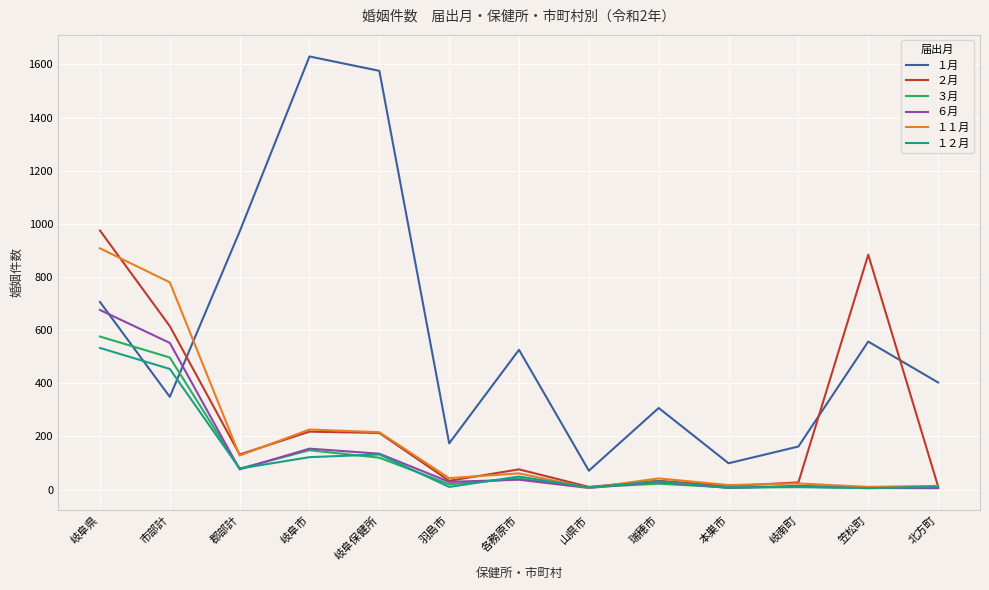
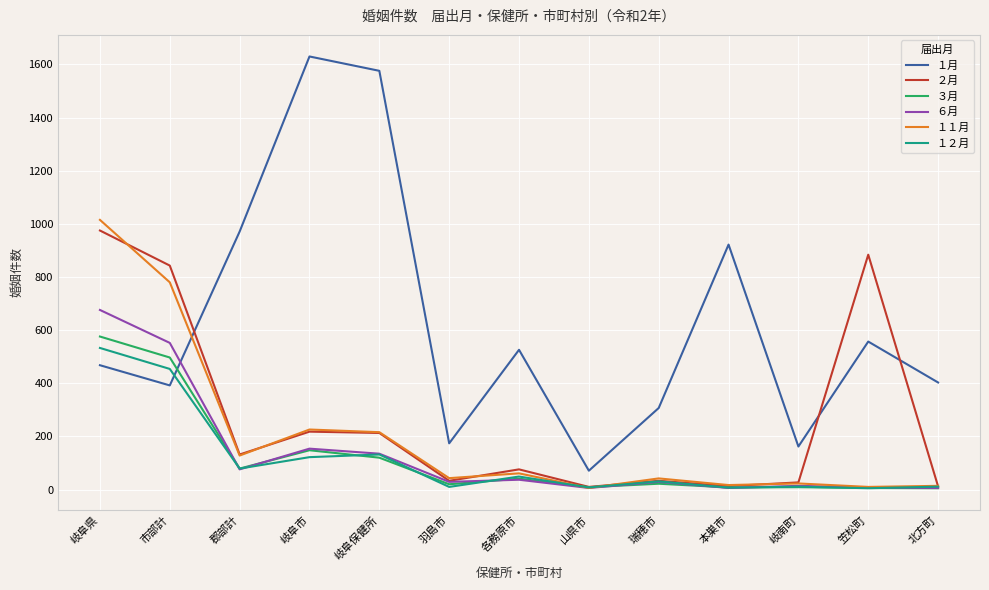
  {
    "１月": {
-     "岐阜県": 710,
-     "市部計": 350,
+     "岐阜県": 470,
+     "市部計": 390,
      "郡部計": 970,
      "岐阜市": 1630,
      "岐阜保健所": 1580,
      "羽島市": 170,
      "各務原市": 530,
      "山県市": 70,
      "瑞穂市": 310,
-     "本巣市": 100,
+     "本巣市": 920,
      "岐南町": 160,
      "笠松町": 560,
      "北方町": 400
    },
    "２月": {
      "岐阜県": 980,
-     "市部計": 620,
+     "市部計": 840,
      "各務原市": 80,
      "笠松町": 880
    },
    "６月": {
      "岐阜県": 680,
      "市部計": 550
    },
    "１１月": {
-     "岐阜県": 910,
+     "岐阜県": 1020,
      "市部計": 780,
      "羽島市": 40,
      "各務原市": 60
    }
  }
